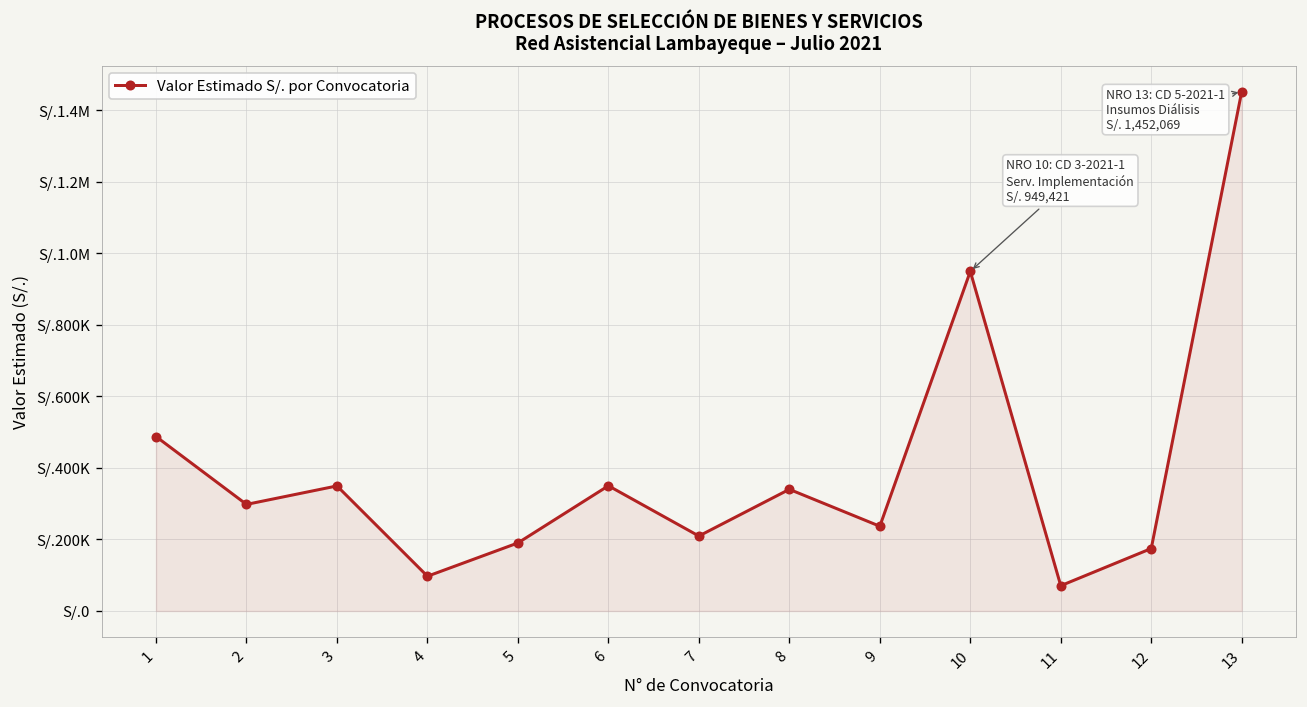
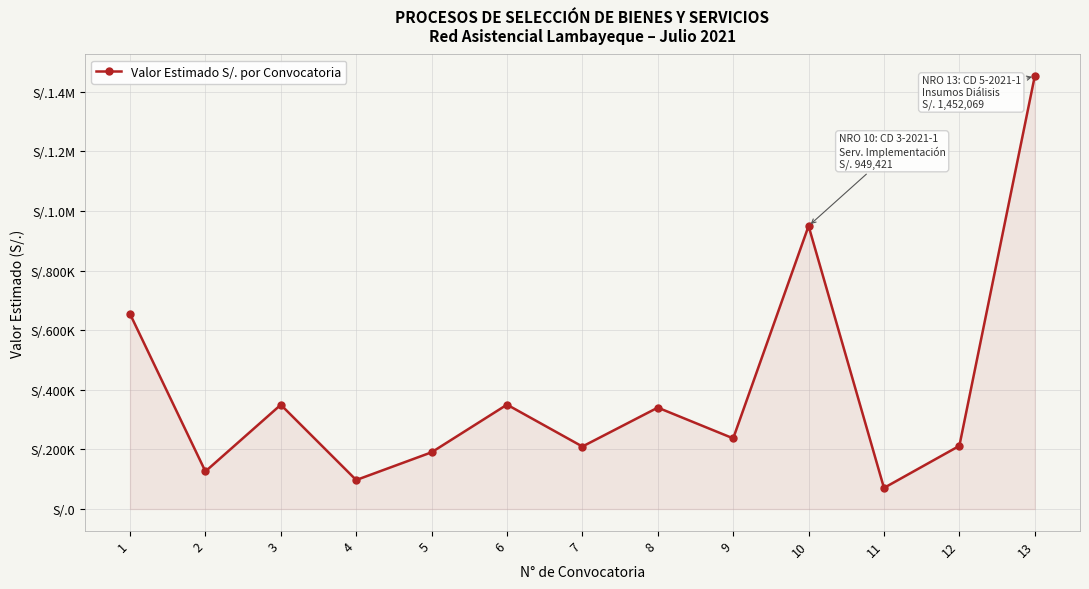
  {
-   "1": "S/.490000",
-   "2": "S/.300000",
+   "1": "S/.650000",
+   "2": "S/.130000",
    "3": "S/.350000",
    "4": "S/.100000",
    "5": "S/.190000",
    "6": "S/.350000",
    "7": "S/.210000",
    "8": "S/.340000",
    "9": "S/.240000",
    "11": "S/.70000",
-   "12": "S/.170000"
+   "12": "S/.210000"
  }
